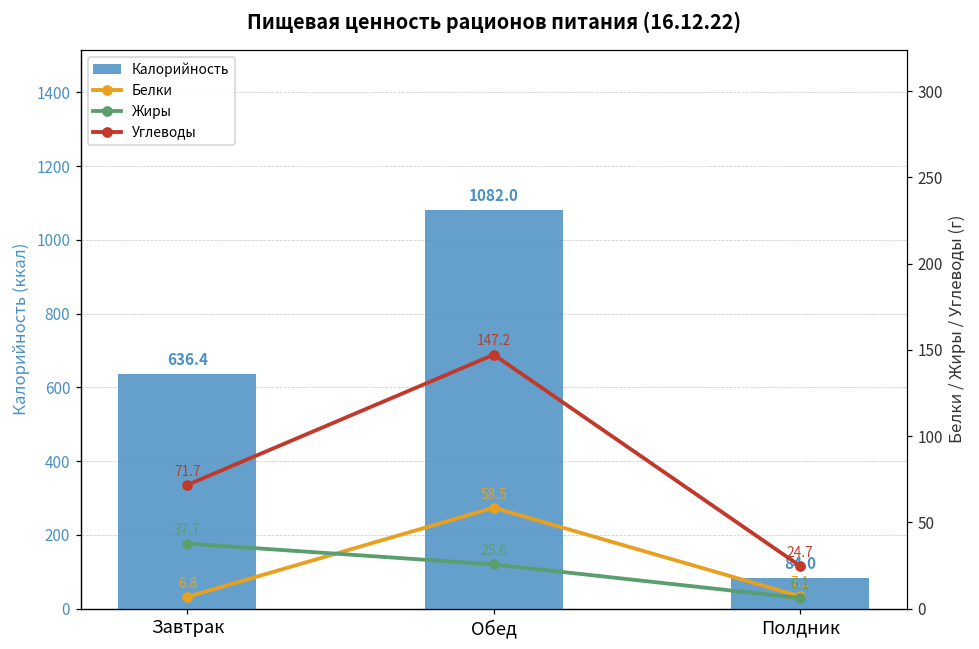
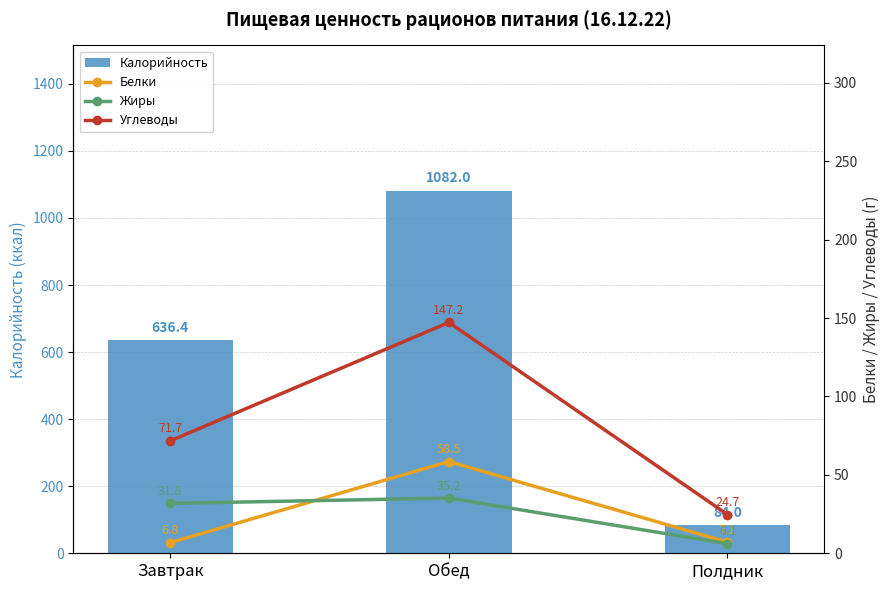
  {
    "Калорийность": {
      "Завтрак": 636.4,
      "Обед": 1082.0
    },
    "Белки": {
      "Завтрак": 6.8,
      "Обед": 58.5
    },
    "Жиры": {
-     "Завтрак": 37.7,
-     "Обед": 25.6
+     "Завтрак": 31.8,
+     "Обед": 35.2
    },
    "Углеводы": {
      "Завтрак": 71.7,
      "Обед": 147.2
    }
  }
